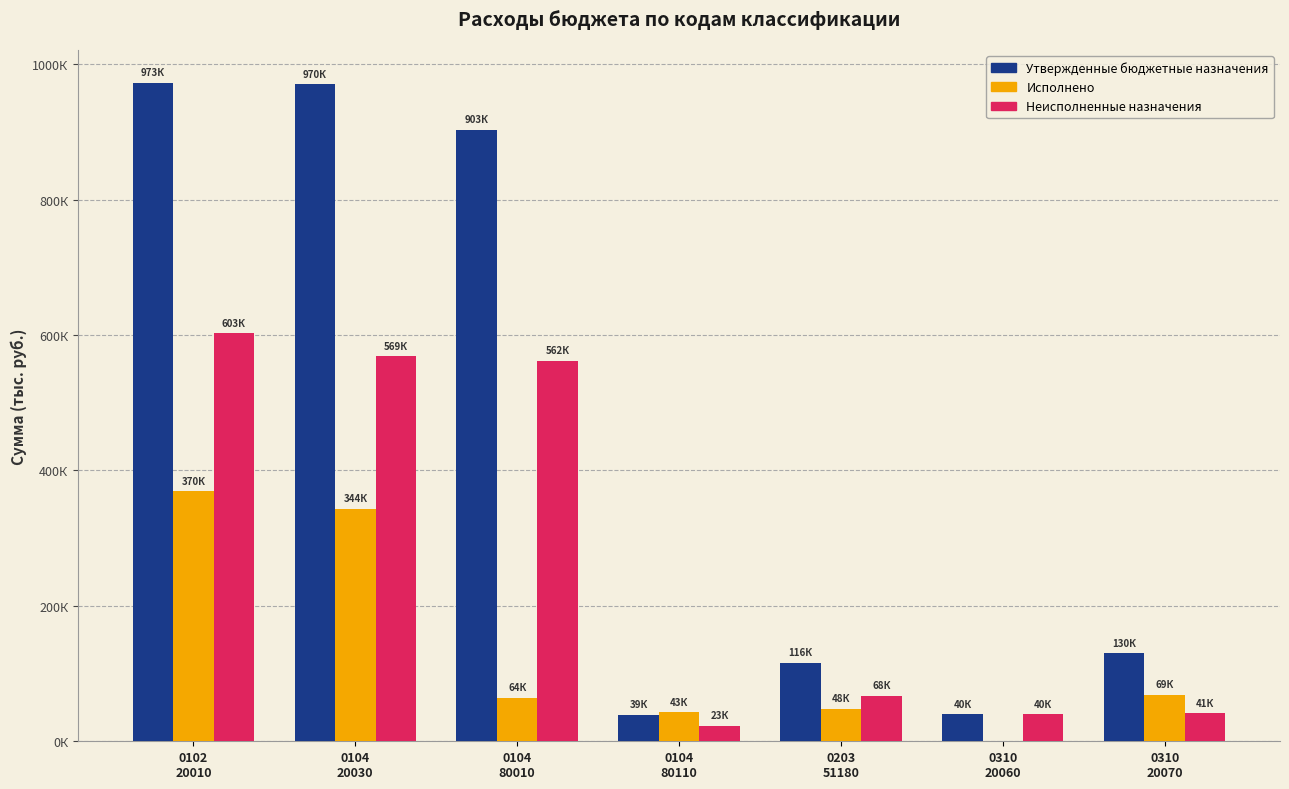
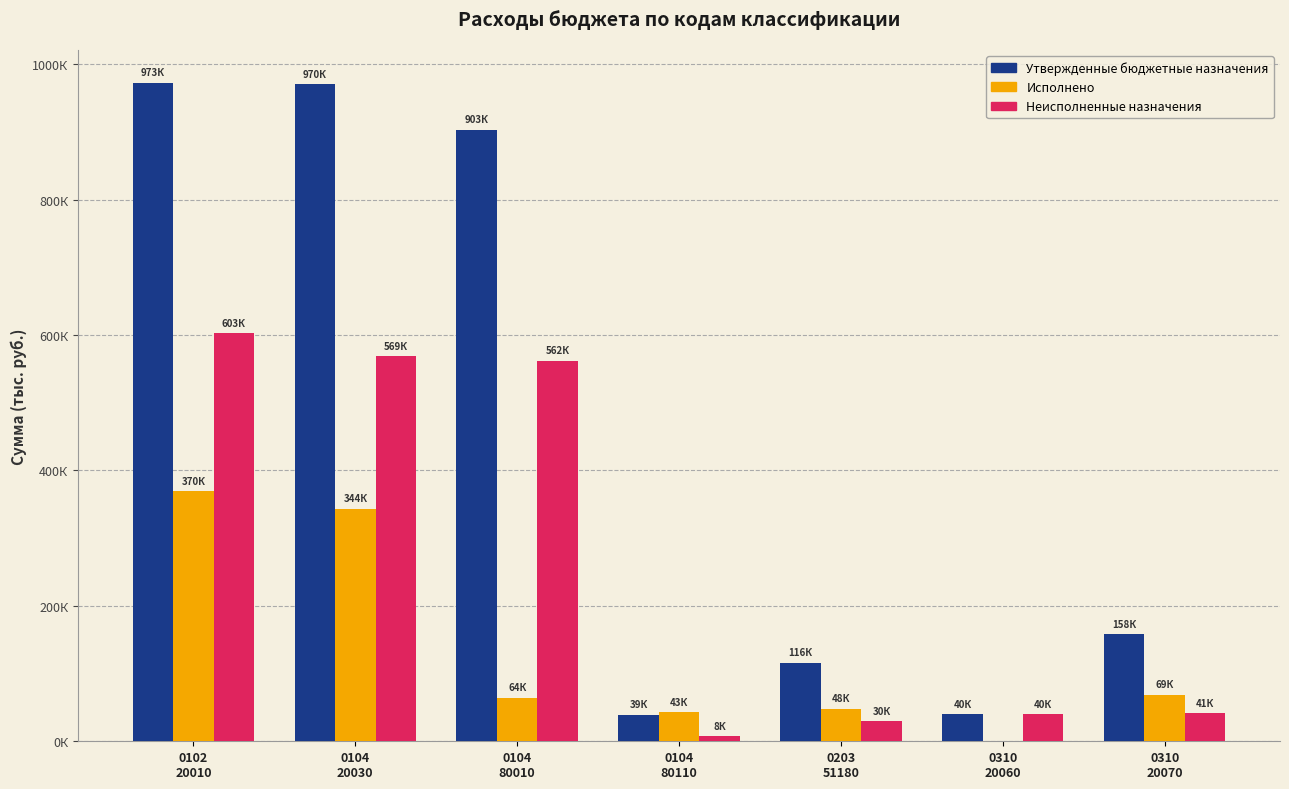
  {
    "Утвержденные бюджетные назначения": {
-     "0310 20070": "130К"
+     "0310 20070": "158К"
    },
    "Исполнено": {
      "0310 20060": "0К"
    },
    "Неисполненные назначения": {
-     "0104 80110": "23К",
-     "0203 51180": "68К"
+     "0104 80110": "8К",
+     "0203 51180": "30К"
    }
  }
